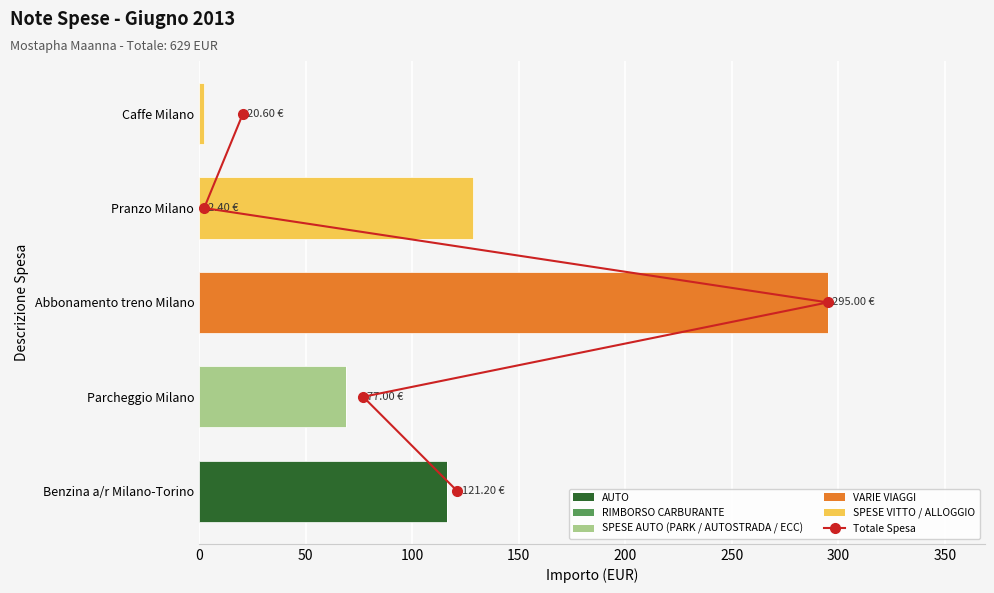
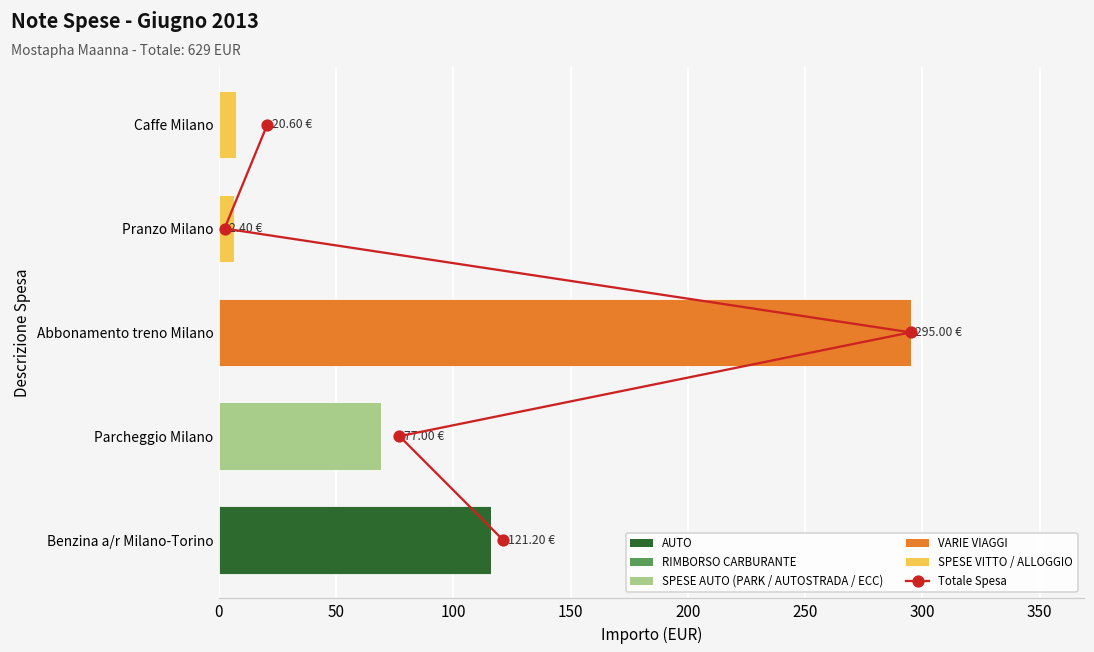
  {
    "RIMBORSO CARBURANTE": {
      "Caffe Milano": 0,
      "Pranzo Milano": 0,
      "Abbonamento treno Milano": 0,
      "Parcheggio Milano": 0,
      "Benzina a/r Milano-Torino": 116
    },
    "VARIE VIAGGI": {
      "Abbonamento treno Milano": 295.00
    },
    "SPESE VITTO / ALLOGGIO": {
-     "Caffe Milano": 2,
-     "Pranzo Milano": 129
+     "Caffe Milano": 7,
+     "Pranzo Milano": 7
    }
  }
